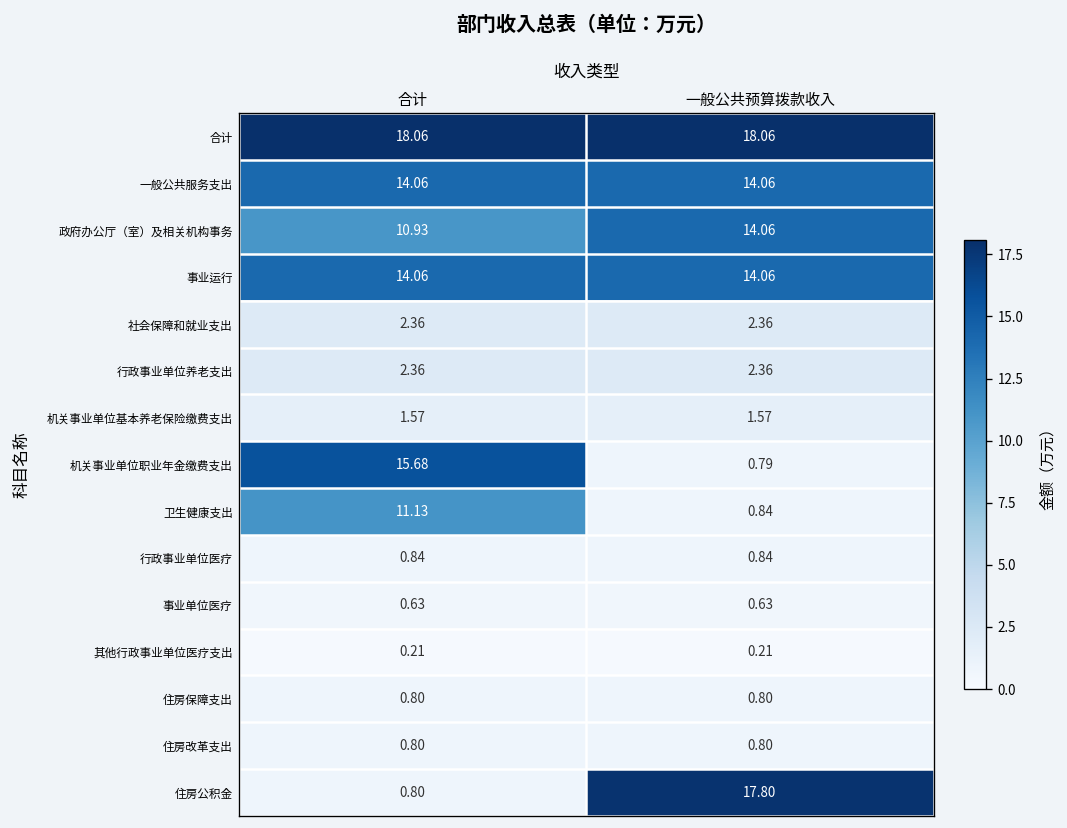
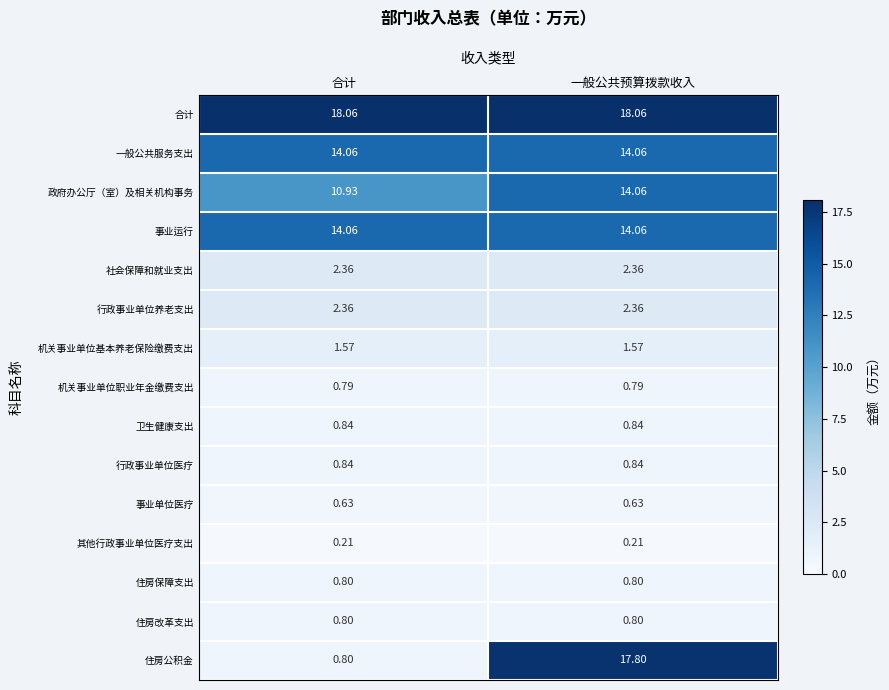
  {
    "合计": {
      "合计": 18.06,
      "一般公共预算拨款收入": 18.06
    },
    "一般公共服务支出": {
      "合计": 14.06,
      "一般公共预算拨款收入": 14.06
    },
    "政府办公厅（室）及相关机构事务": {
      "合计": 10.93,
      "一般公共预算拨款收入": 14.06
    },
    "事业运行": {
      "合计": 14.06,
      "一般公共预算拨款收入": 14.06
    },
    "社会保障和就业支出": {
      "合计": 2.36,
      "一般公共预算拨款收入": 2.36
    },
    "行政事业单位养老支出": {
      "合计": 2.36,
      "一般公共预算拨款收入": 2.36
    },
    "机关事业单位基本养老保险缴费支出": {
      "合计": 1.57,
      "一般公共预算拨款收入": 1.57
    },
    "机关事业单位职业年金缴费支出": {
-     "合计": 15.68,
+     "合计": 0.79,
      "一般公共预算拨款收入": 0.79
    },
    "卫生健康支出": {
-     "合计": 11.13,
+     "合计": 0.84,
      "一般公共预算拨款收入": 0.84
    },
    "行政事业单位医疗": {
      "合计": 0.84,
      "一般公共预算拨款收入": 0.84
    },
    "事业单位医疗": {
      "合计": 0.63,
      "一般公共预算拨款收入": 0.63
    },
    "其他行政事业单位医疗支出": {
      "合计": 0.21,
      "一般公共预算拨款收入": 0.21
    },
    "住房保障支出": {
      "合计": 0.80,
      "一般公共预算拨款收入": 0.80
    },
    "住房改革支出": {
      "合计": 0.80,
      "一般公共预算拨款收入": 0.80
    },
    "住房公积金": {
      "合计": 0.80,
      "一般公共预算拨款收入": 17.80
    }
  }
